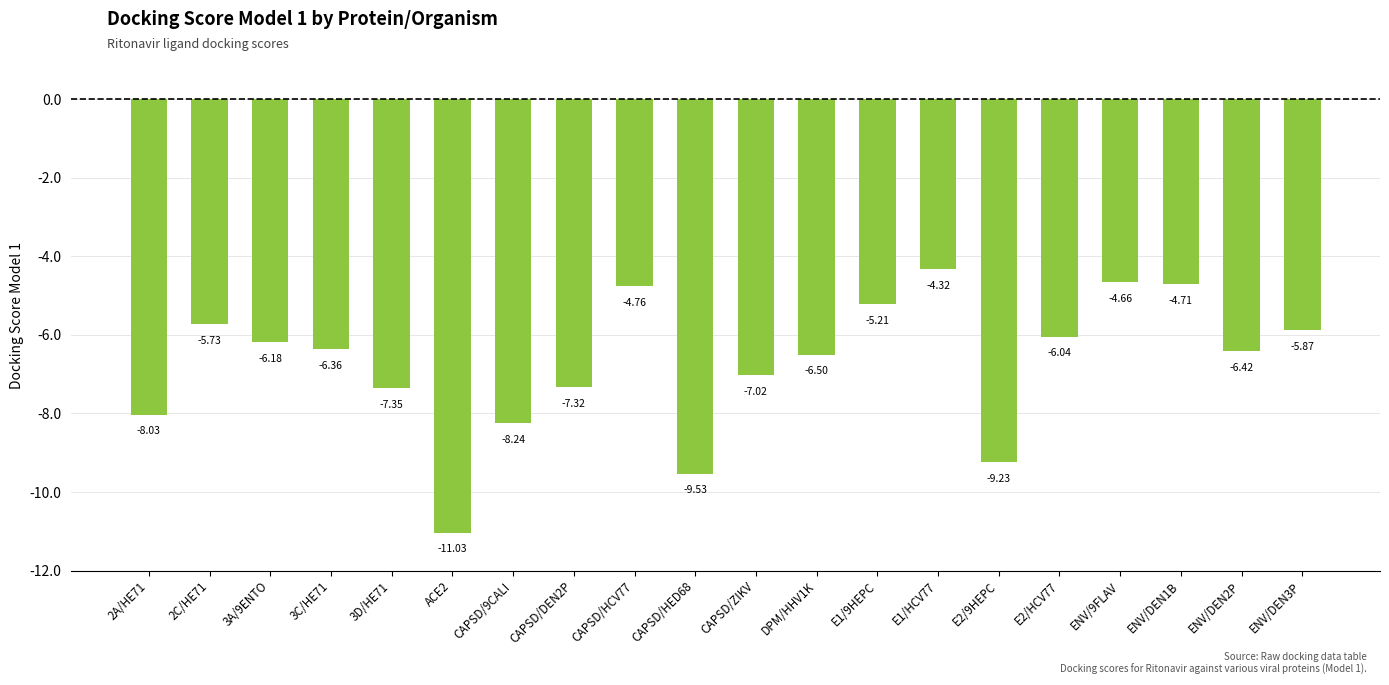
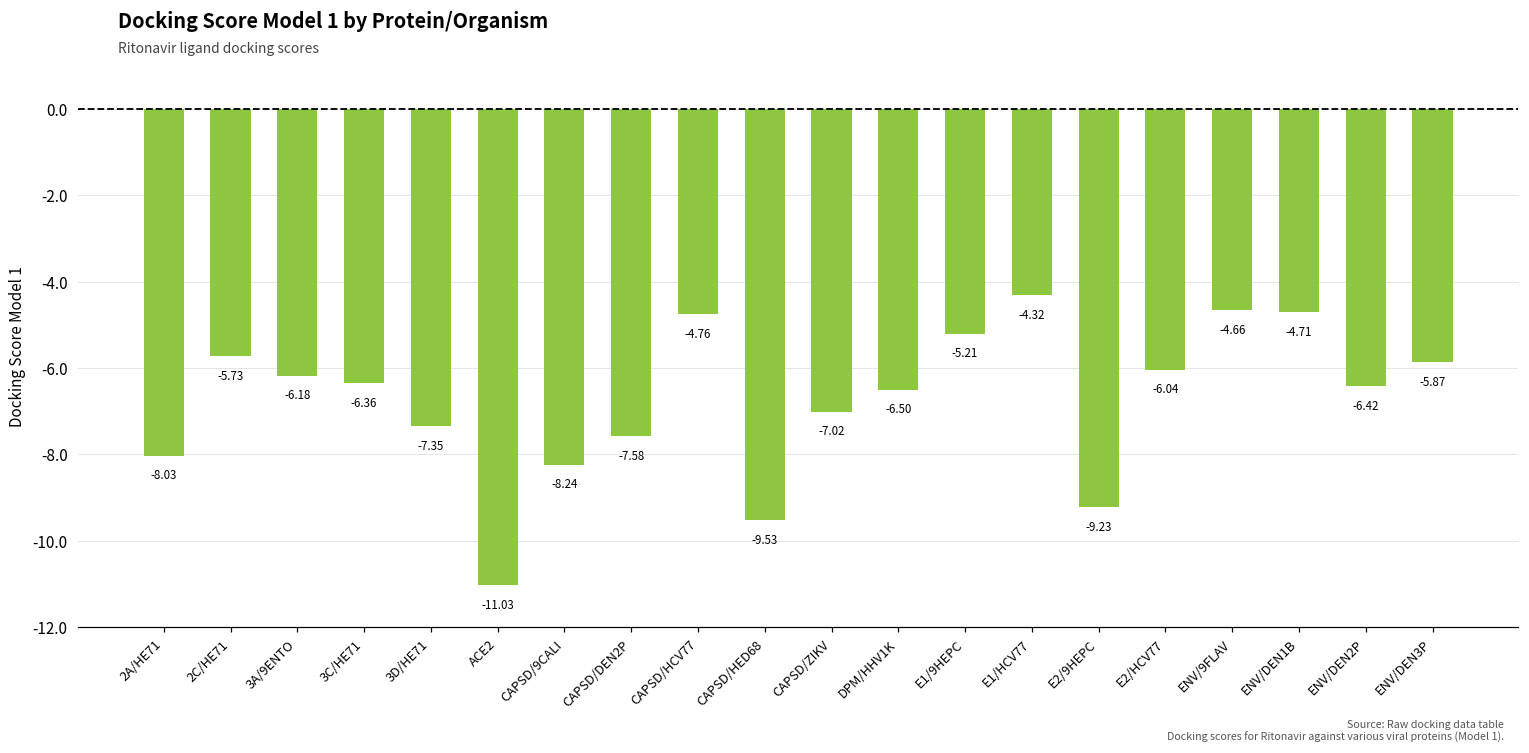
  {
    "2A/HE71": -8.03,
    "2C/HE71": -5.73,
    "3A/9ENTO": -6.18,
    "3C/HE71": -6.36,
    "3D/HE71": -7.35,
    "ACE2": -11.03,
    "CAPSD/9CALI": -8.24,
-   "CAPSD/DEN2P": -7.32,
+   "CAPSD/DEN2P": -7.58,
    "CAPSD/HCV77": -4.76,
    "CAPSD/HED68": -9.53,
    "CAPSD/ZIKV": -7.02,
    "DPM/HHV1K": -6.50,
    "E1/9HEPC": -5.21,
    "E1/HCV77": -4.32,
    "E2/9HEPC": -9.23,
    "E2/HCV77": -6.04,
    "ENV/9FLAV": -4.66,
    "ENV/DEN1B": -4.71,
    "ENV/DEN2P": -6.42,
    "ENV/DEN3P": -5.87
  }
